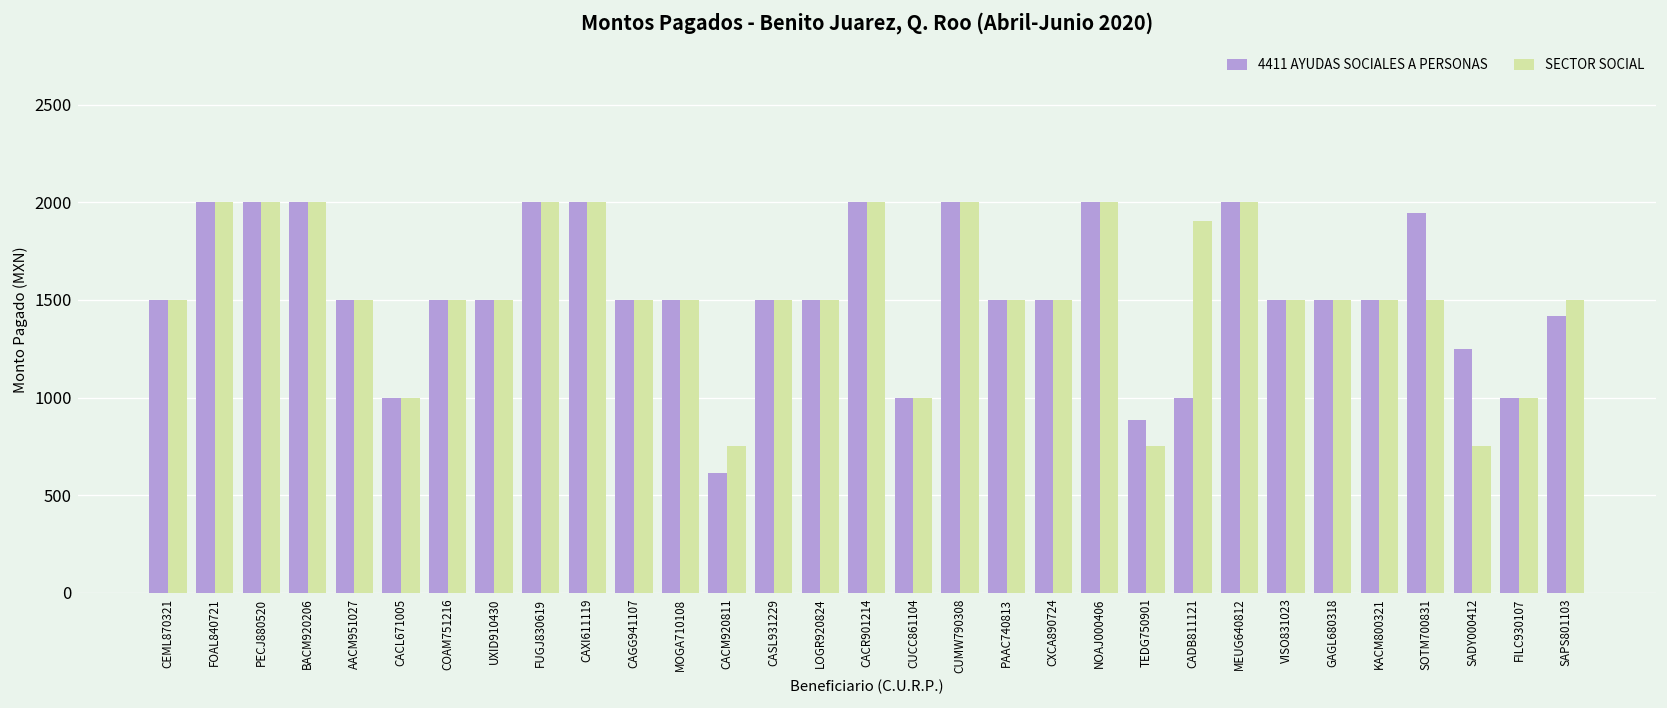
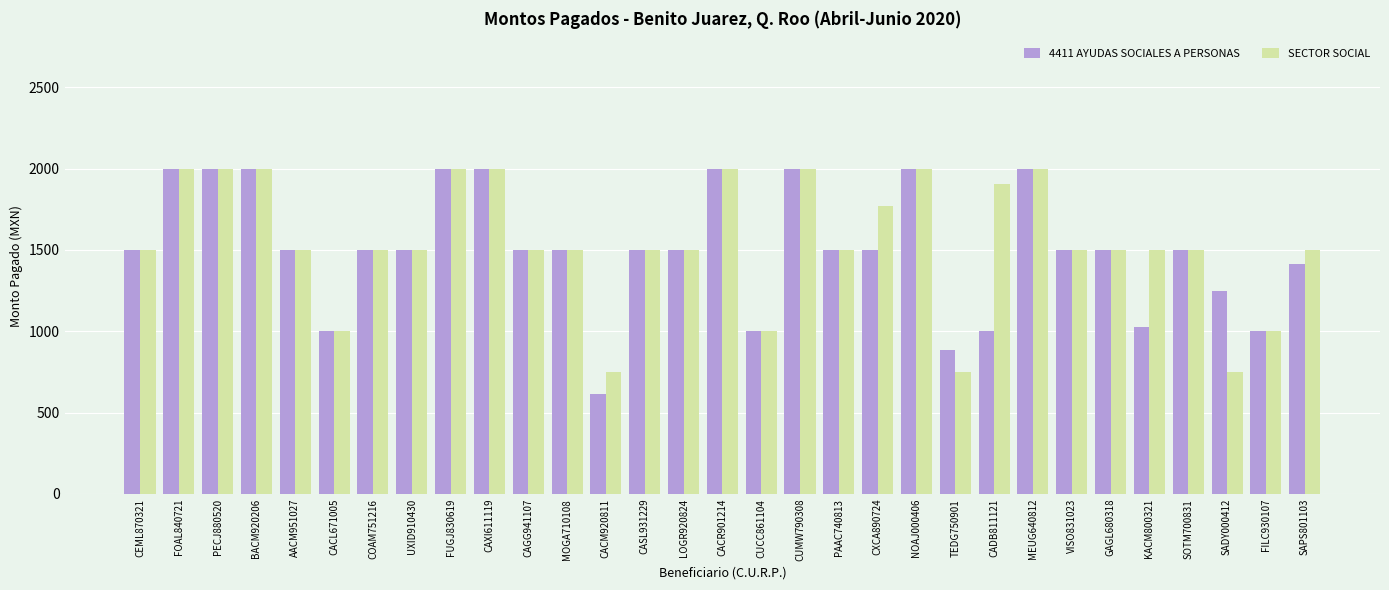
  {
    "4411 AYUDAS SOCIALES A PERSONAS": {
      "CEML870321": 1500,
      "FOAL840721": 2000,
      "PECJ880520": 2000,
      "BACM920206": 2000,
      "AACM951027": 1500,
      "CACL671005": 1000,
      "COAM751216": 1500,
      "UXID910430": 1500,
      "FUGJ830619": 2000,
      "CAXI611119": 2000,
      "CAGG941107": 1500,
      "MOGA710108": 1500,
      "CACM920811": 620,
      "CASL931229": 1500,
      "LOGR920824": 1500,
      "CACR901214": 2000,
      "CUCC861104": 1000,
      "CUMW790308": 2000,
      "PAAC740813": 1500,
      "CXCA890724": 1500,
      "NOAJ000406": 2000,
      "TEDG750901": 880,
      "CADB811121": 1000,
      "MEUG640812": 2000,
      "VISO831023": 1500,
      "GAGL680318": 1500,
-     "KACM800321": 1500,
-     "SOTM700831": 1940,
+     "KACM800321": 1030,
+     "SOTM700831": 1500,
      "SADY000412": 1250,
      "FILC930107": 1000,
      "SAPS801103": 1420
    },
    "SECTOR SOCIAL": {
      "CEML870321": 1500,
      "FOAL840721": 2000,
      "PECJ880520": 2000,
      "BACM920206": 2000,
      "AACM951027": 1500,
      "CACL671005": 1000,
      "COAM751216": 1500,
      "UXID910430": 1500,
      "FUGJ830619": 2000,
      "CAXI611119": 2000,
      "CAGG941107": 1500,
      "MOGA710108": 1500,
      "CACM920811": 750,
      "CASL931229": 1500,
      "LOGR920824": 1500,
      "CACR901214": 2000,
      "CUCC861104": 1000,
      "CUMW790308": 2000,
      "PAAC740813": 1500,
-     "CXCA890724": 1500,
+     "CXCA890724": 1770,
      "NOAJ000406": 2000,
      "TEDG750901": 750,
      "CADB811121": 1900,
      "MEUG640812": 2000,
      "VISO831023": 1500,
      "GAGL680318": 1500,
      "KACM800321": 1500,
      "SOTM700831": 1500,
      "SADY000412": 750,
      "FILC930107": 1000,
      "SAPS801103": 1500
    }
  }
